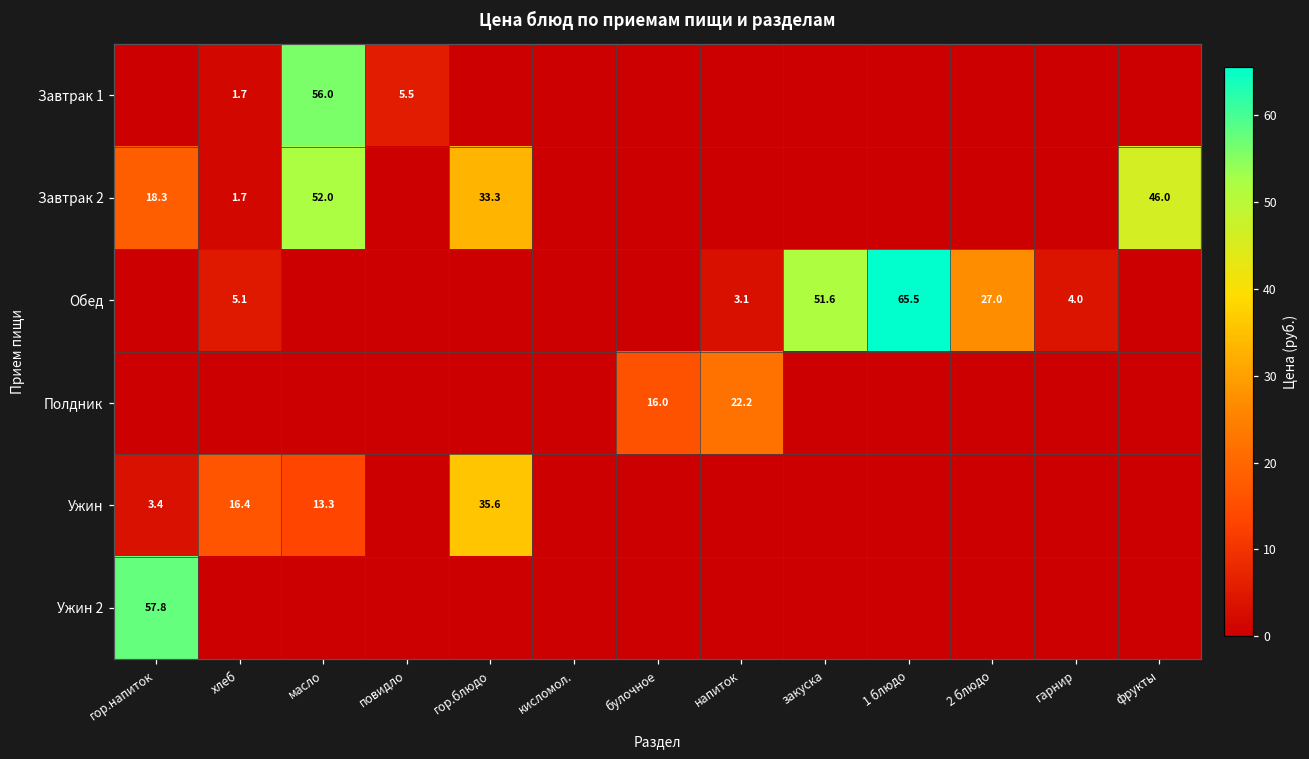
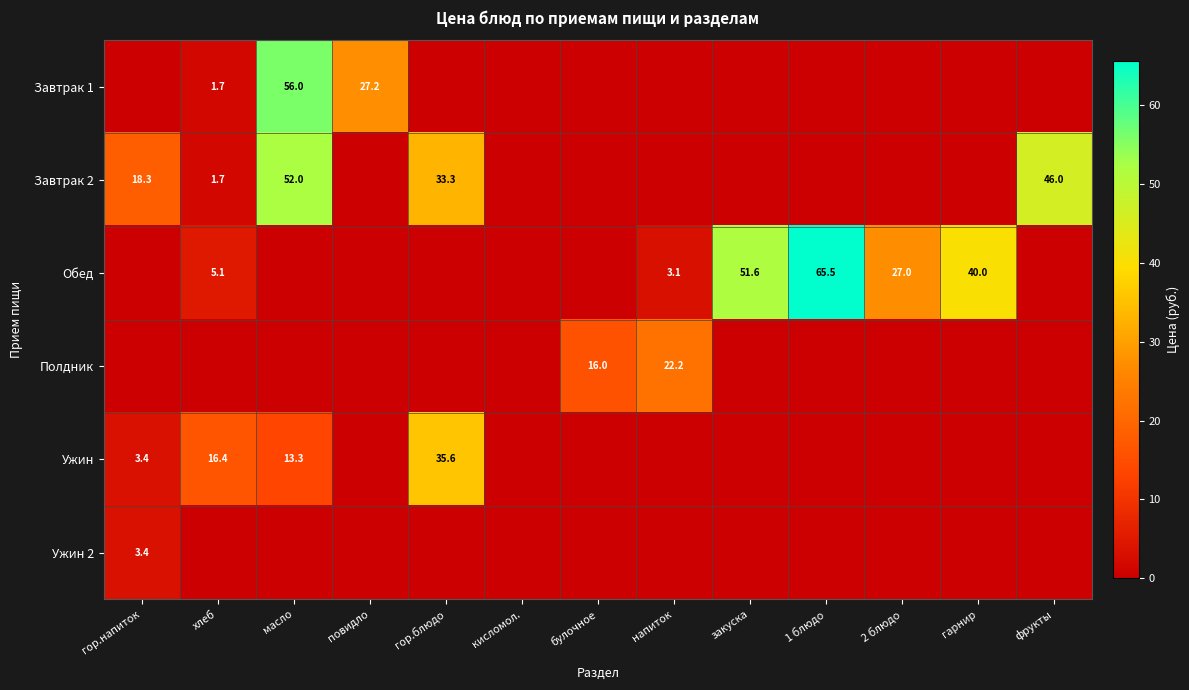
  {
    "Завтрак 1": {
      "хлеб": 1.7,
      "масло": 56.0,
-     "повидло": 5.5
+     "повидло": 27.2
    },
    "Завтрак 2": {
      "гор.напиток": 18.3,
      "хлеб": 1.7,
      "масло": 52.0,
      "гор.блюдо": 33.3,
      "фрукты": 46.0
    },
    "Обед": {
      "хлеб": 5.1,
      "напиток": 3.1,
      "закуска": 51.6,
      "1 блюдо": 65.5,
      "2 блюдо": 27.0,
-     "гарнир": 4.0
+     "гарнир": 40.0
    },
    "Полдник": {
      "булочное": 16.0,
      "напиток": 22.2
    },
    "Ужин": {
      "гор.напиток": 3.4,
      "хлеб": 16.4,
      "масло": 13.3,
      "гор.блюдо": 35.6
    },
    "Ужин 2": {
-     "гор.напиток": 57.8
+     "гор.напиток": 3.4
    }
  }
